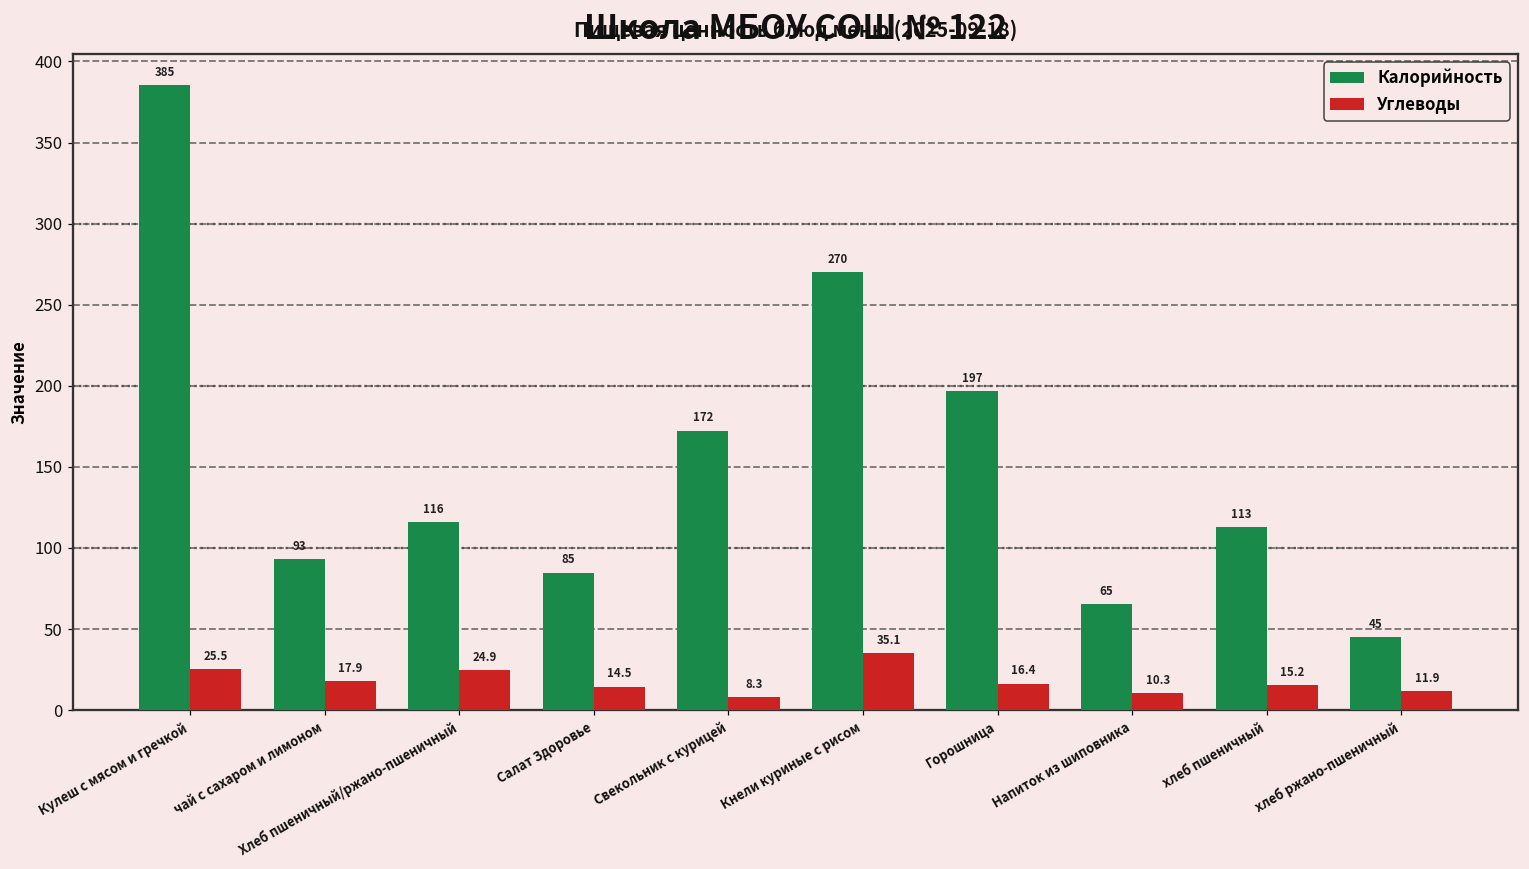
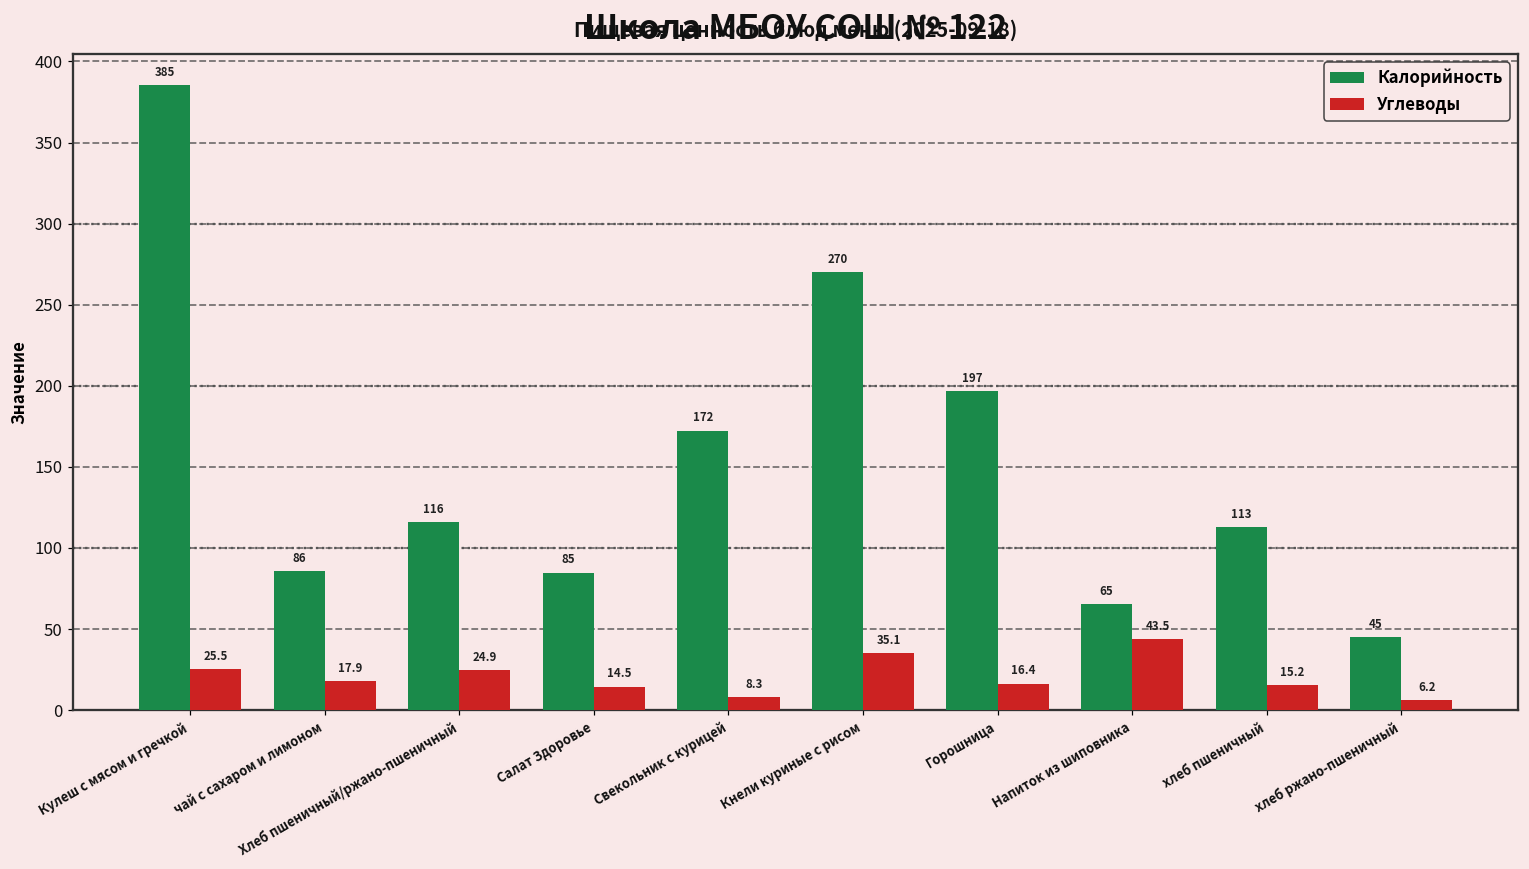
  {
    "Калорийность": {
      "Кулеш с мясом и гречкой": 385,
-     "чай с сахаром и лимоном": 93,
+     "чай с сахаром и лимоном": 86,
      "Хлеб пшеничный/ржано-пшеничный": 116,
      "Салат Здоровье": 85,
      "Свекольник с курицей": 172,
      "Кнели куриные с рисом": 270,
      "Горошница": 197,
      "Напиток из шиповника": 65,
      "хлеб пшеничный": 113,
      "хлеб ржано-пшеничный": 45
    },
    "Углеводы": {
      "Кулеш с мясом и гречкой": 25.5,
      "чай с сахаром и лимоном": 17.9,
      "Хлеб пшеничный/ржано-пшеничный": 24.9,
      "Салат Здоровье": 14.5,
      "Свекольник с курицей": 8.3,
      "Кнели куриные с рисом": 35.1,
      "Горошница": 16.4,
-     "Напиток из шиповника": 10.3,
+     "Напиток из шиповника": 43.5,
      "хлеб пшеничный": 15.2,
-     "хлеб ржано-пшеничный": 11.9
+     "хлеб ржано-пшеничный": 6.2
    }
  }
